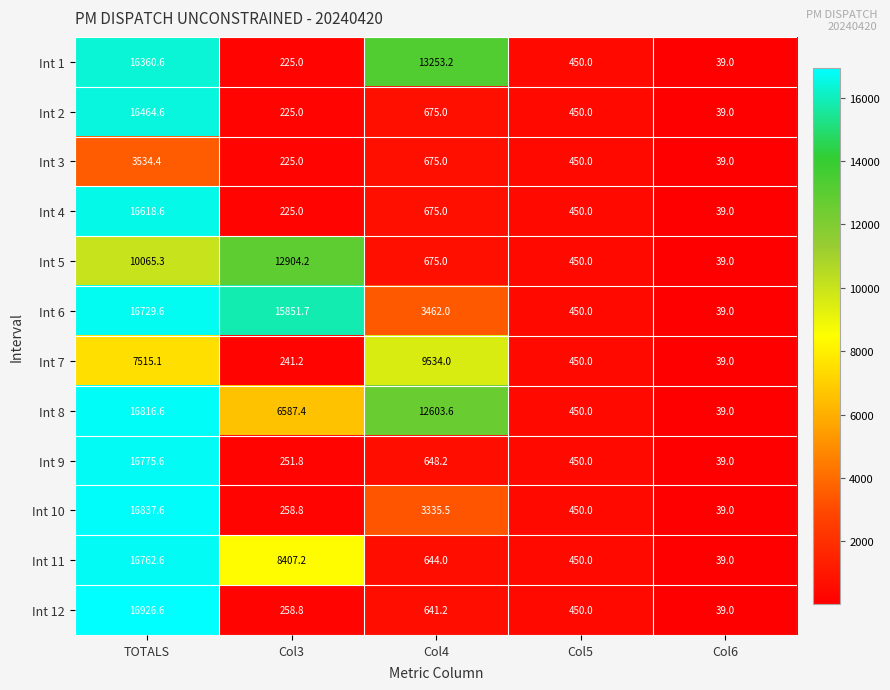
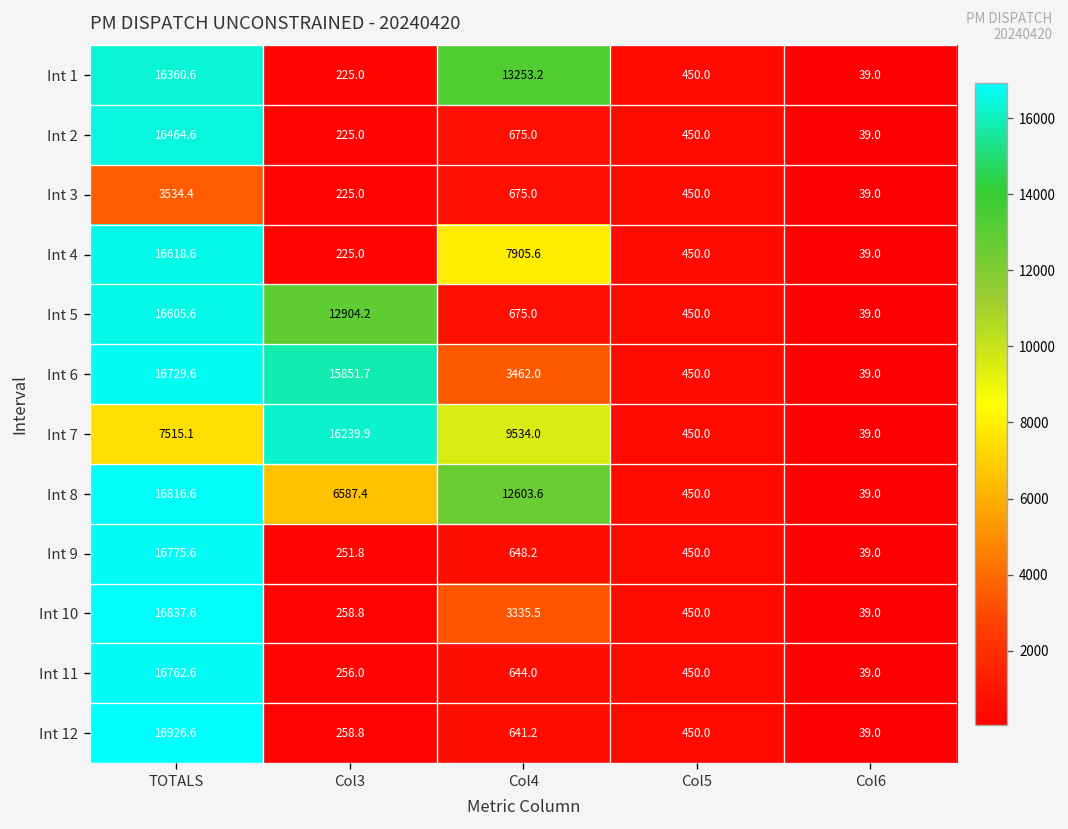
  {
    "Int 1": {
      "TOTALS": 16360.6,
      "Col3": 225.0,
      "Col4": 13253.2,
      "Col5": 450.0,
      "Col6": 39.0
    },
    "Int 2": {
      "TOTALS": 16464.6,
      "Col3": 225.0,
      "Col4": 675.0,
      "Col5": 450.0,
      "Col6": 39.0
    },
    "Int 3": {
      "TOTALS": 3534.4,
      "Col3": 225.0,
      "Col4": 675.0,
      "Col5": 450.0,
      "Col6": 39.0
    },
    "Int 4": {
      "TOTALS": 16618.6,
      "Col3": 225.0,
-     "Col4": 675.0,
+     "Col4": 7905.6,
      "Col5": 450.0,
      "Col6": 39.0
    },
    "Int 5": {
-     "TOTALS": 10065.3,
+     "TOTALS": 16605.6,
      "Col3": 12904.2,
      "Col4": 675.0,
      "Col5": 450.0,
      "Col6": 39.0
    },
    "Int 6": {
      "TOTALS": 16729.6,
      "Col3": 15851.7,
      "Col4": 3462.0,
      "Col5": 450.0,
      "Col6": 39.0
    },
    "Int 7": {
      "TOTALS": 7515.1,
-     "Col3": 241.2,
+     "Col3": 16239.9,
      "Col4": 9534.0,
      "Col5": 450.0,
      "Col6": 39.0
    },
    "Int 8": {
      "TOTALS": 16816.6,
      "Col3": 6587.4,
      "Col4": 12603.6,
      "Col5": 450.0,
      "Col6": 39.0
    },
    "Int 9": {
      "TOTALS": 16775.6,
      "Col3": 251.8,
      "Col4": 648.2,
      "Col5": 450.0,
      "Col6": 39.0
    },
    "Int 10": {
      "TOTALS": 16837.6,
      "Col3": 258.8,
      "Col4": 3335.5,
      "Col5": 450.0,
      "Col6": 39.0
    },
    "Int 11": {
      "TOTALS": 16762.6,
-     "Col3": 8407.2,
+     "Col3": 256.0,
      "Col4": 644.0,
      "Col5": 450.0,
      "Col6": 39.0
    },
    "Int 12": {
      "TOTALS": 16926.6,
      "Col3": 258.8,
      "Col4": 641.2,
      "Col5": 450.0,
      "Col6": 39.0
    }
  }
